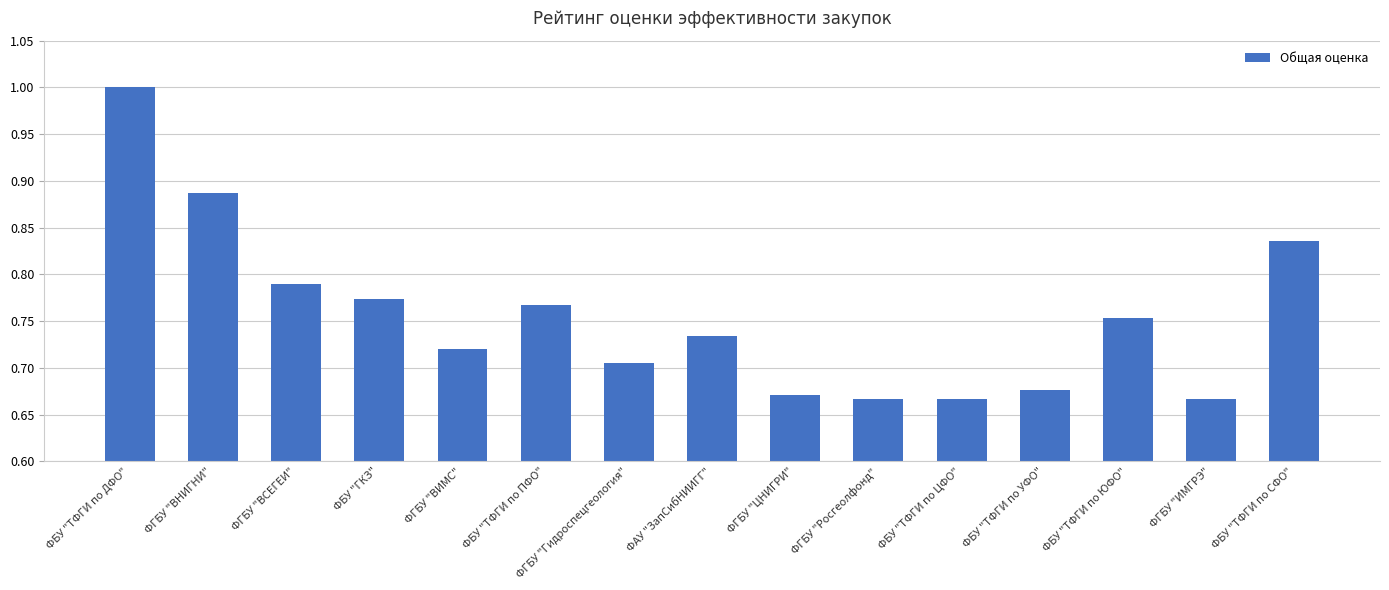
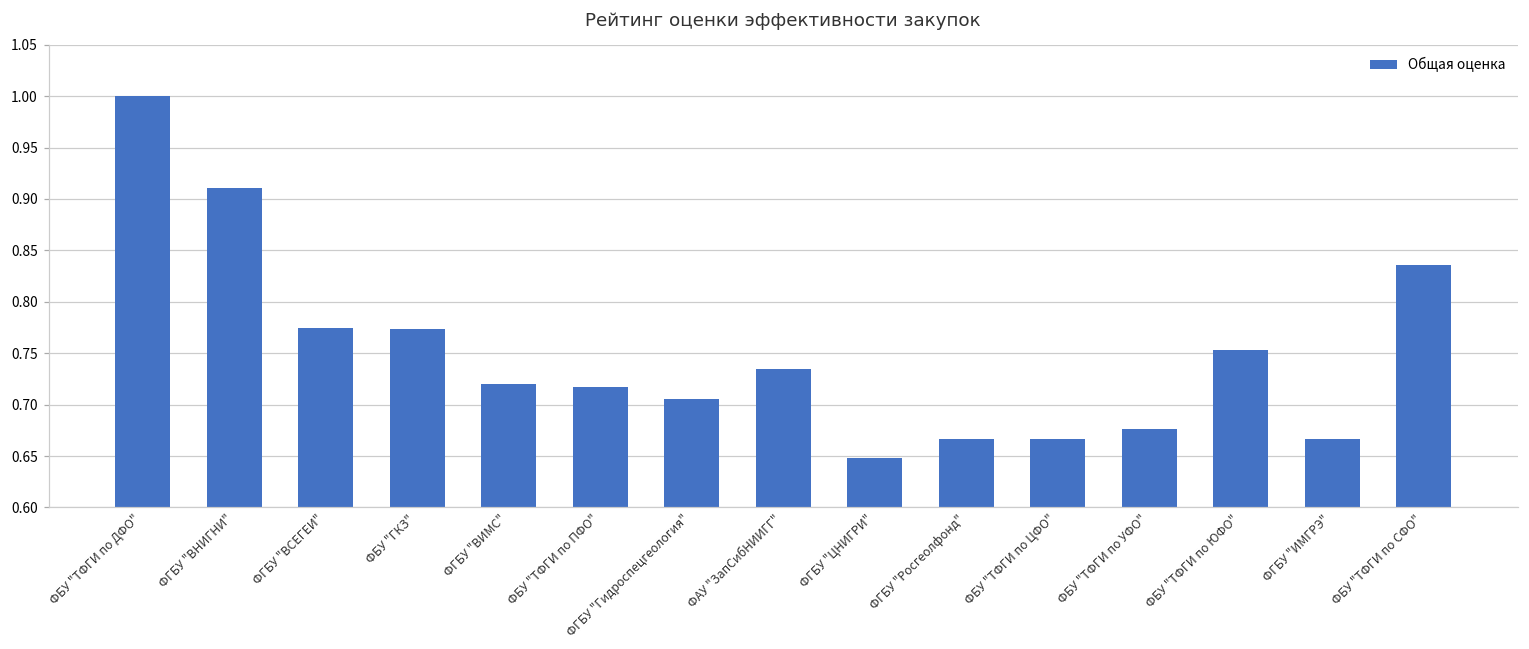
  {
    "ФБУ \"ТФГИ по ДФО\"": 1.00,
-   "ФГБУ \"ВНИГНИ\"": 0.89,
-   "ФГБУ \"ВСЕГЕИ\"": 0.79,
+   "ФГБУ \"ВНИГНИ\"": 0.91,
+   "ФГБУ \"ВСЕГЕИ\"": 0.77,
    "ФБУ \"ГКЗ\"": 0.77,
    "ФГБУ \"ВИМС\"": 0.72,
-   "ФБУ \"ТФГИ по ПФО\"": 0.77,
+   "ФБУ \"ТФГИ по ПФО\"": 0.72,
    "ФГБУ \"Гидроспецгеология\"": 0.71,
    "ФАУ \"ЗапСибНИИГГ\"": 0.73,
-   "ФГБУ \"ЦНИГРИ\"": 0.67,
+   "ФГБУ \"ЦНИГРИ\"": 0.65,
    "ФГБУ \"Росгеолфонд\"": 0.67,
    "ФБУ \"ТФГИ по ЦФО\"": 0.67,
    "ФБУ \"ТФГИ по УФО\"": 0.68,
    "ФБУ \"ТФГИ по ЮФО\"": 0.75,
    "ФГБУ \"ИМГРЭ\"": 0.67,
    "ФБУ \"ТФГИ по СФО\"": 0.84
  }
